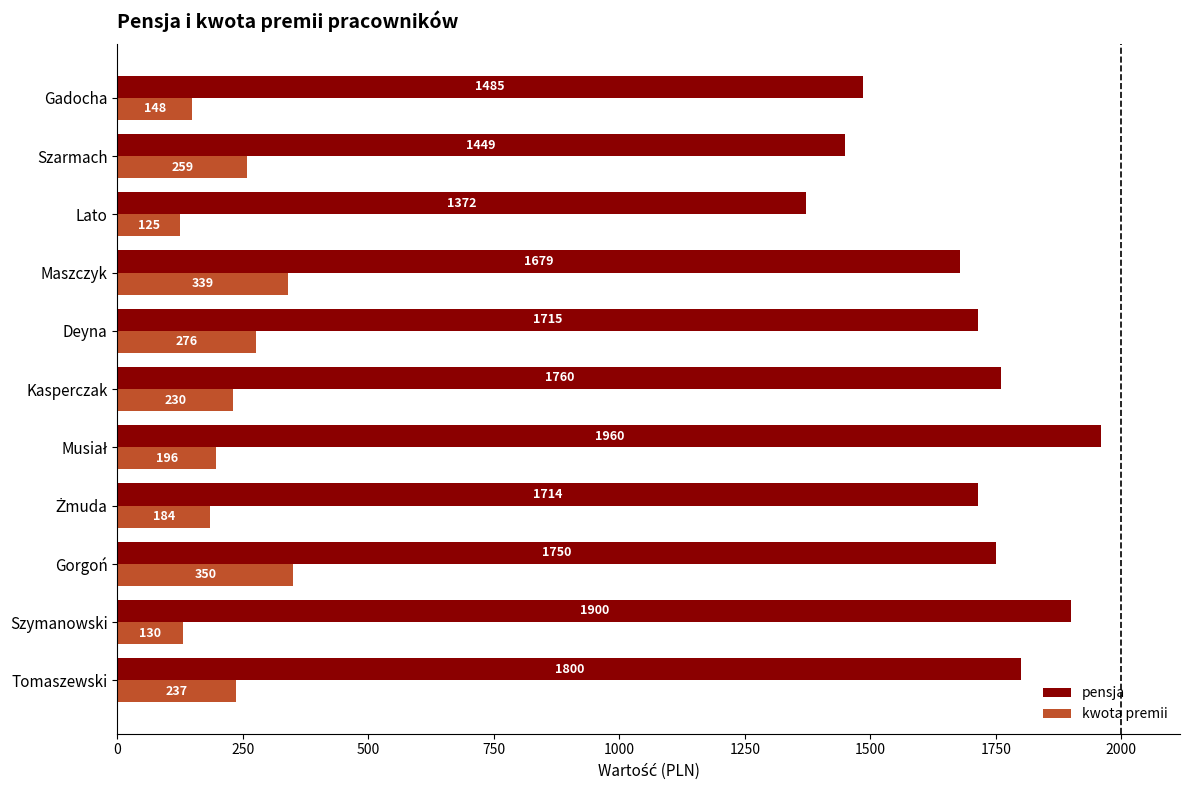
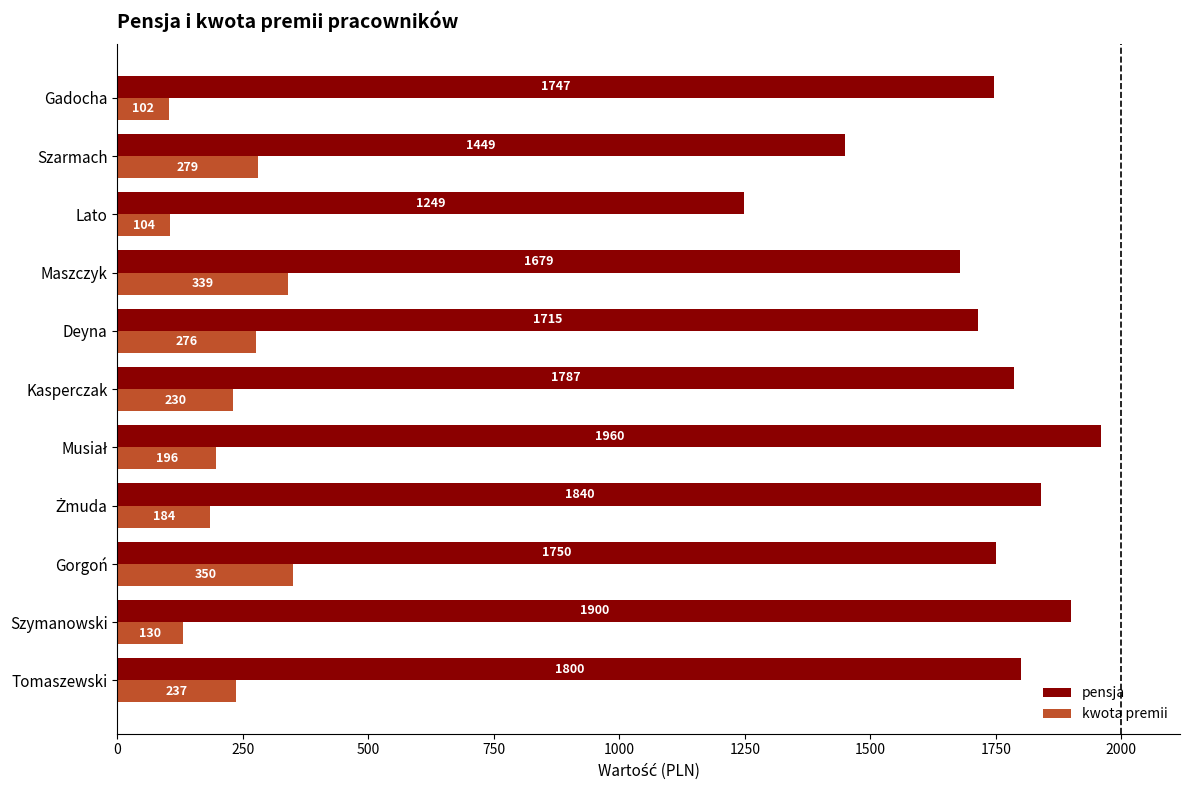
  {
    "pensja": {
-     "Gadocha": 1485,
+     "Gadocha": 1747,
      "Szarmach": 1449,
-     "Lato": 1372,
+     "Lato": 1249,
      "Maszczyk": 1679,
      "Deyna": 1715,
-     "Kasperczak": 1760,
+     "Kasperczak": 1787,
      "Musiał": 1960,
-     "Żmuda": 1714,
+     "Żmuda": 1840,
      "Gorgoń": 1750,
      "Szymanowski": 1900,
      "Tomaszewski": 1800
    },
    "kwota premii": {
-     "Gadocha": 148,
-     "Szarmach": 259,
-     "Lato": 125,
+     "Gadocha": 102,
+     "Szarmach": 279,
+     "Lato": 104,
      "Maszczyk": 339,
      "Deyna": 276,
      "Kasperczak": 230,
      "Musiał": 196,
      "Żmuda": 184,
      "Gorgoń": 350,
      "Szymanowski": 130,
      "Tomaszewski": 237
    }
  }
